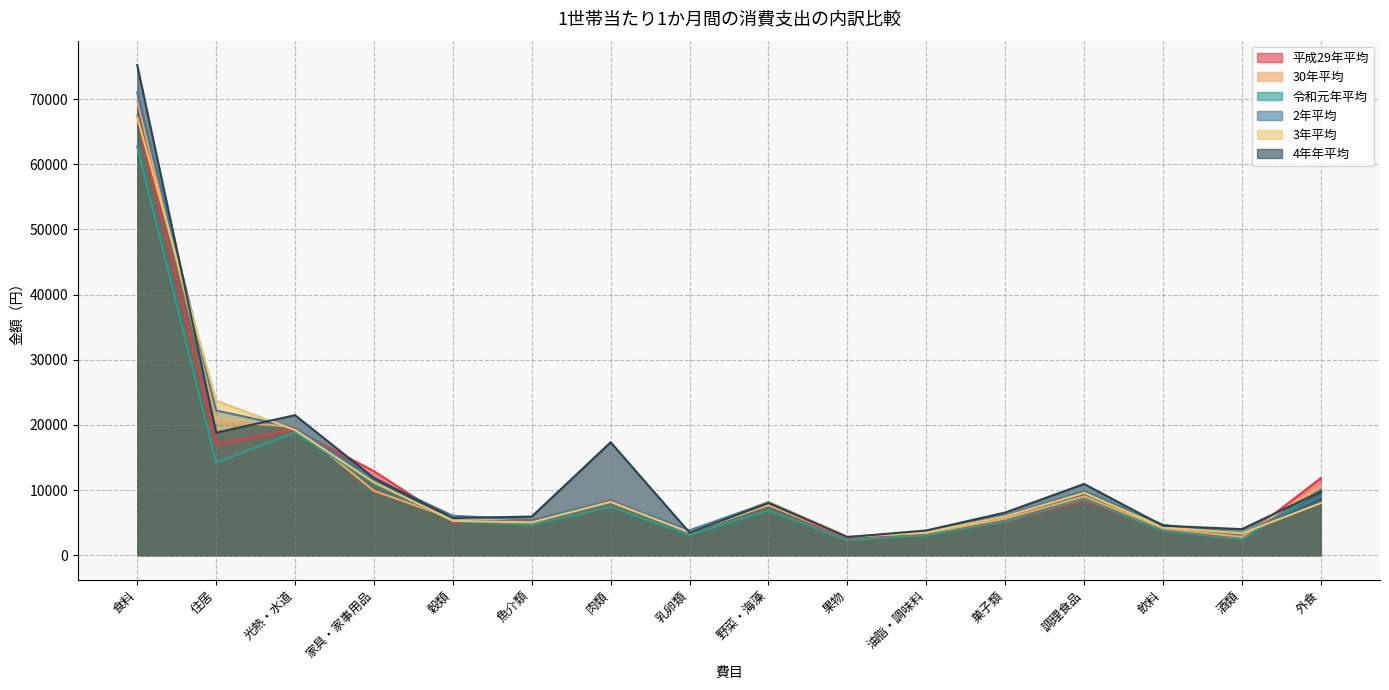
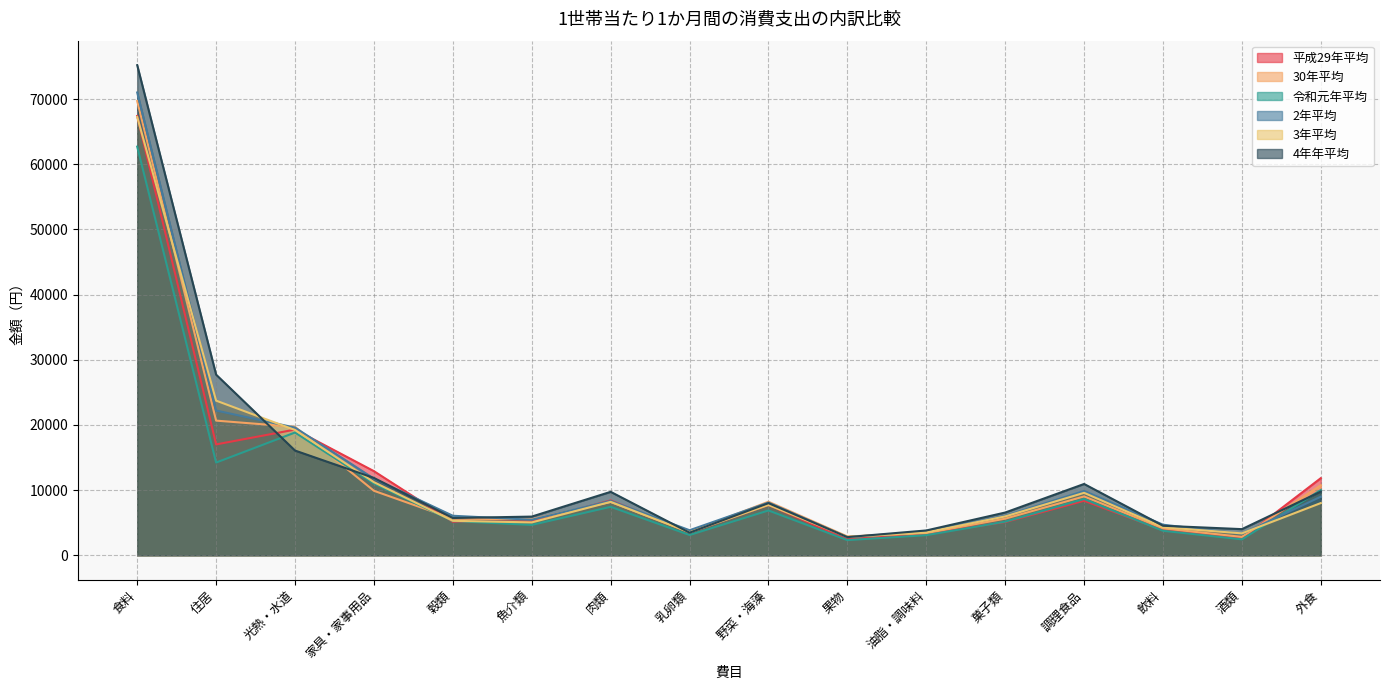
  {
    "平成29年平均": {
      "住居": 17000,
      "家具・家事用品": 13000,
      "外食": 12000
    },
    "4年年平均": {
      "食料": 75000,
-     "住居": 19000,
-     "光熱・水道": 21000,
+     "住居": 28000,
+     "光熱・水道": 16000,
      "魚介類": 6000,
-     "肉類": 17000,
+     "肉類": 10000,
      "菓子類": 7000,
      "調理食品": 11000,
      "酒類": 4000
    }
  }
